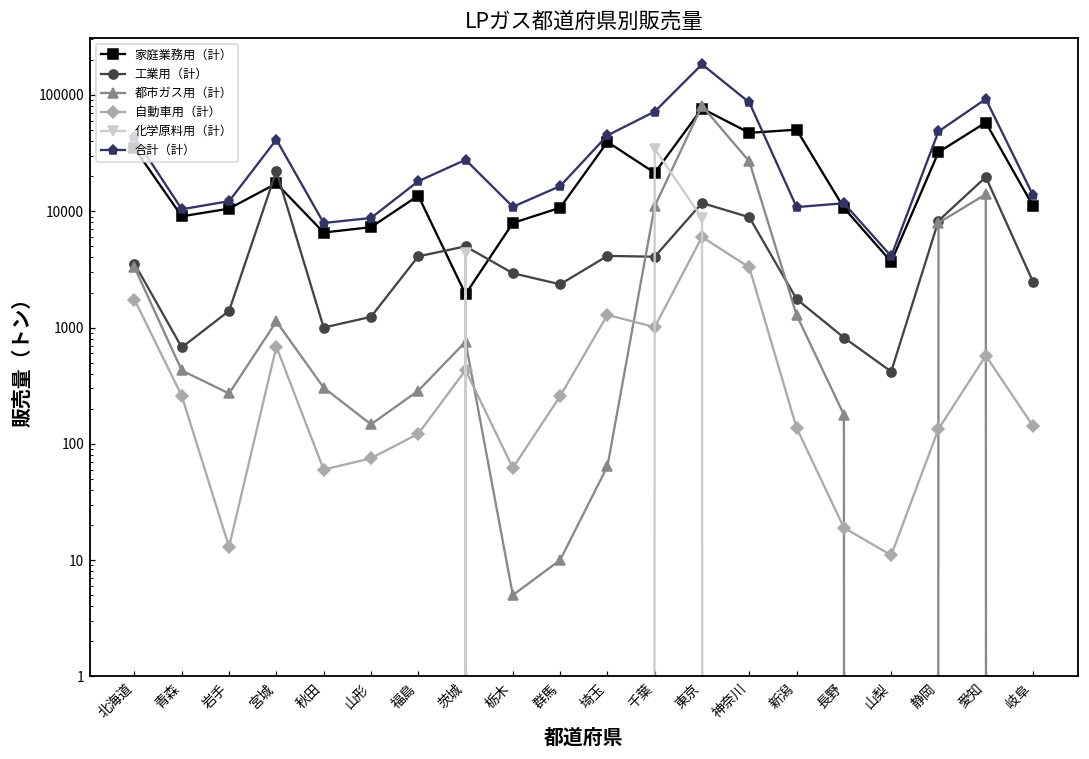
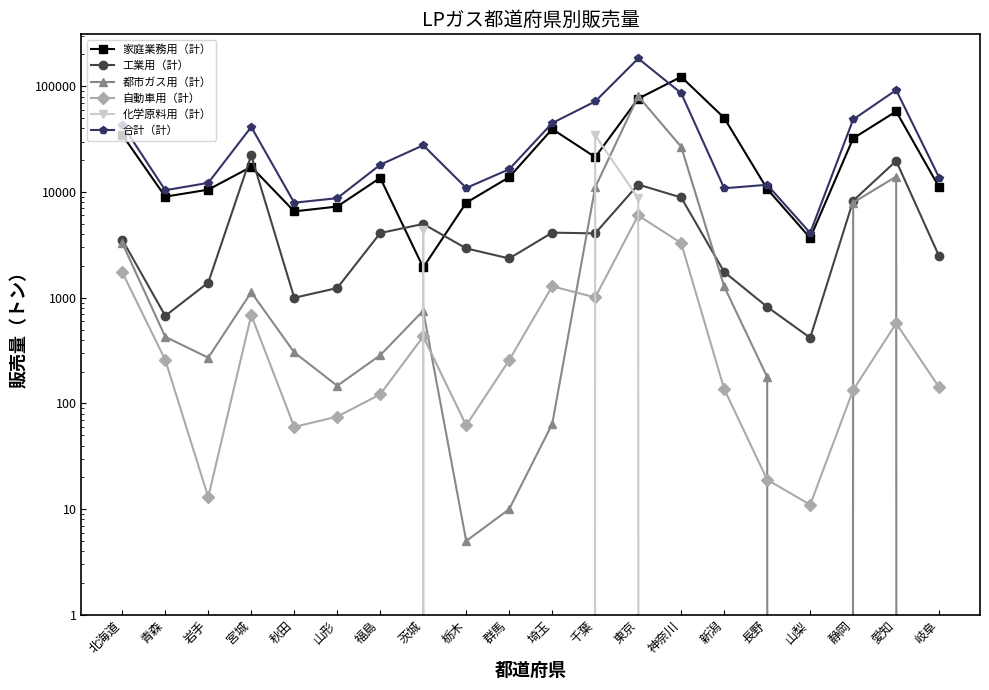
  {
    "家庭業務用（計）": {
      "青森": 9000,
      "岩手": 11000,
      "宮城": 17000,
      "秋田": 7000,
      "山形": 7000,
      "福島": 14000,
      "茨城": 1900,
      "栃木": 8000,
-     "群馬": 11000,
+     "群馬": 14000,
      "埼玉": 39000,
      "千葉": 21000,
-     "神奈川": 50000,
+     "神奈川": 120000,
      "新潟": 50000,
      "長野": 11000,
      "山梨": 3700,
      "静岡": 32000,
      "愛知": 60000,
      "岐阜": 11000
    }
  }
